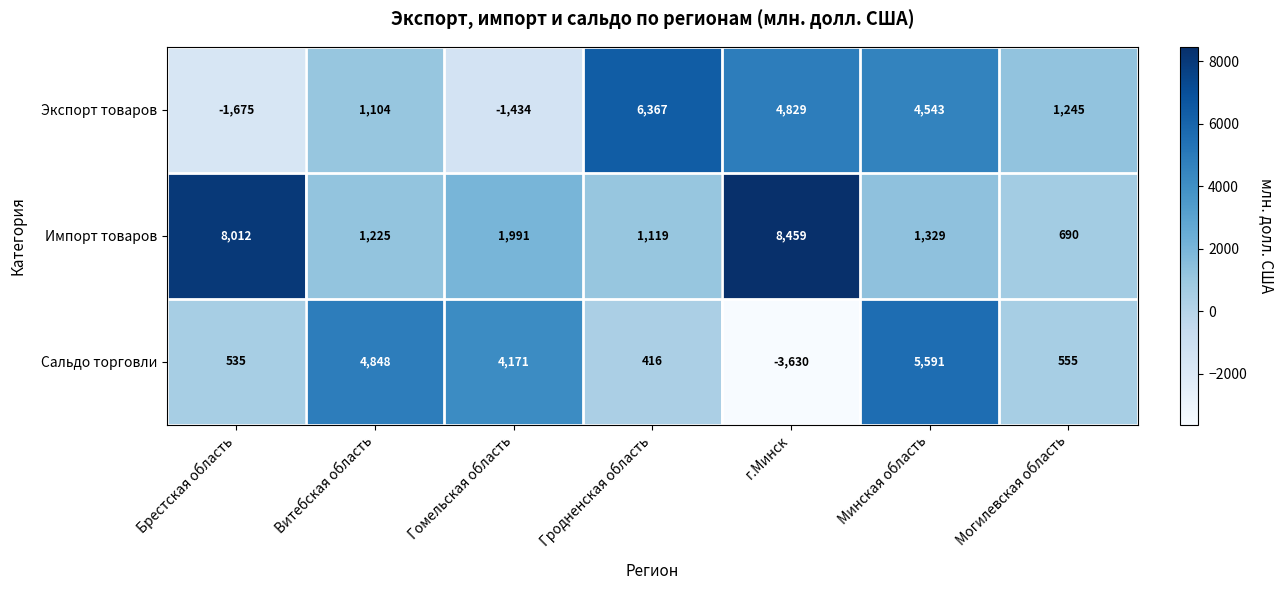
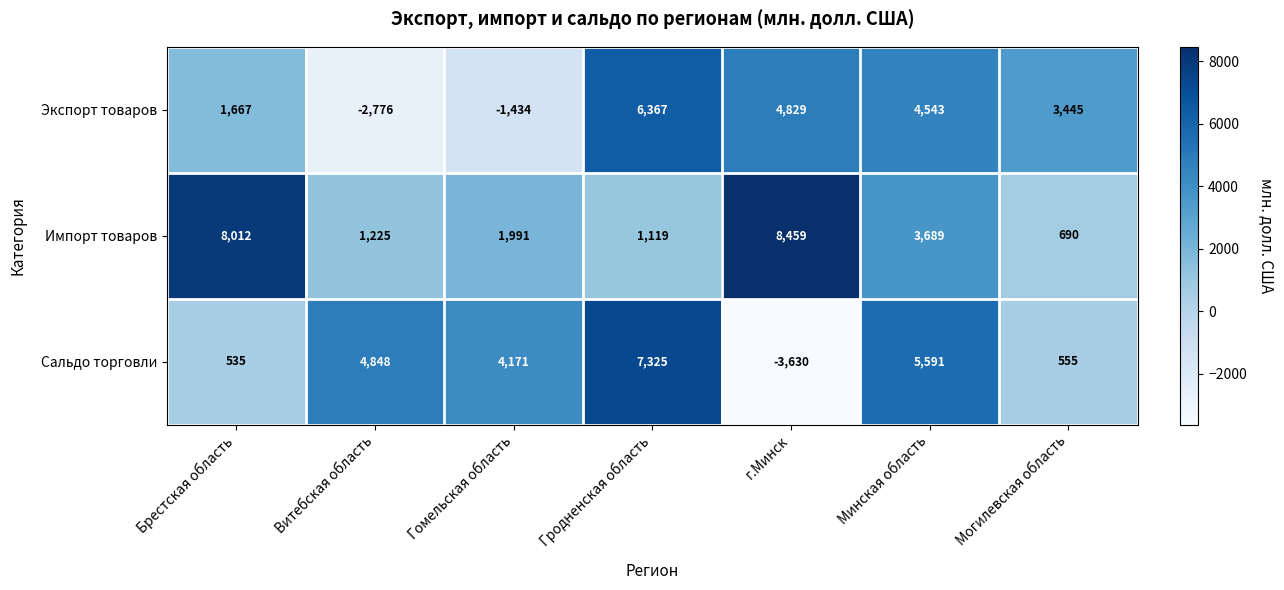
  {
    "Экспорт товаров": {
-     "Брестская область": "-1,675",
-     "Витебская область": "1,104",
+     "Брестская область": "1,667",
+     "Витебская область": "-2,776",
      "Гомельская область": "-1,434",
      "Гродненская область": "6,367",
      "г.Минск": "4,829",
      "Минская область": "4,543",
-     "Могилевская область": "1,245"
+     "Могилевская область": "3,445"
    },
    "Импорт товаров": {
      "Брестская область": "8,012",
      "Витебская область": "1,225",
      "Гомельская область": "1,991",
      "Гродненская область": "1,119",
      "г.Минск": "8,459",
-     "Минская область": "1,329",
+     "Минская область": "3,689",
      "Могилевская область": "690"
    },
    "Сальдо торговли": {
      "Брестская область": "535",
      "Витебская область": "4,848",
      "Гомельская область": "4,171",
-     "Гродненская область": "416",
+     "Гродненская область": "7,325",
      "г.Минск": "-3,630",
      "Минская область": "5,591",
      "Могилевская область": "555"
    }
  }
